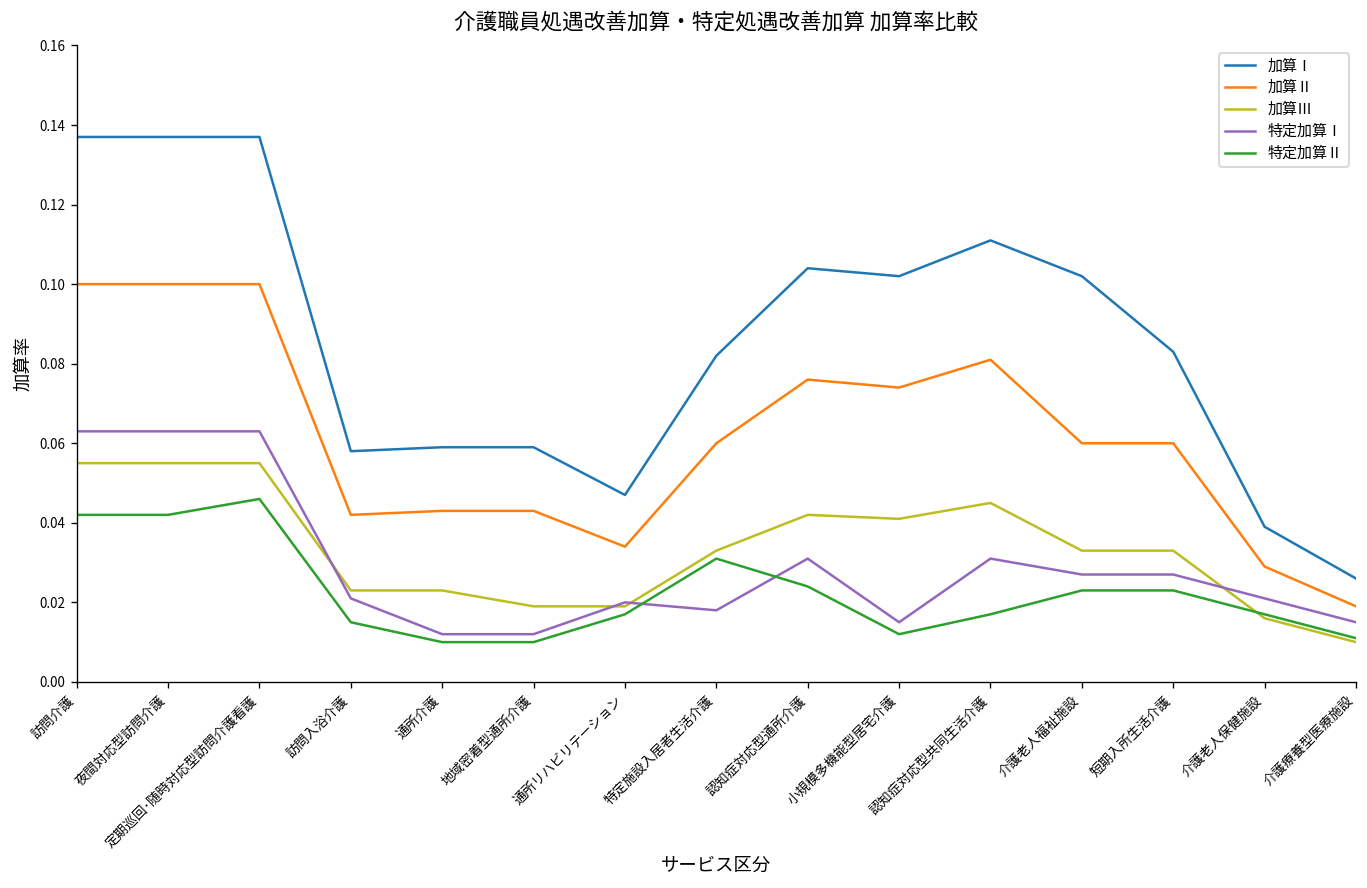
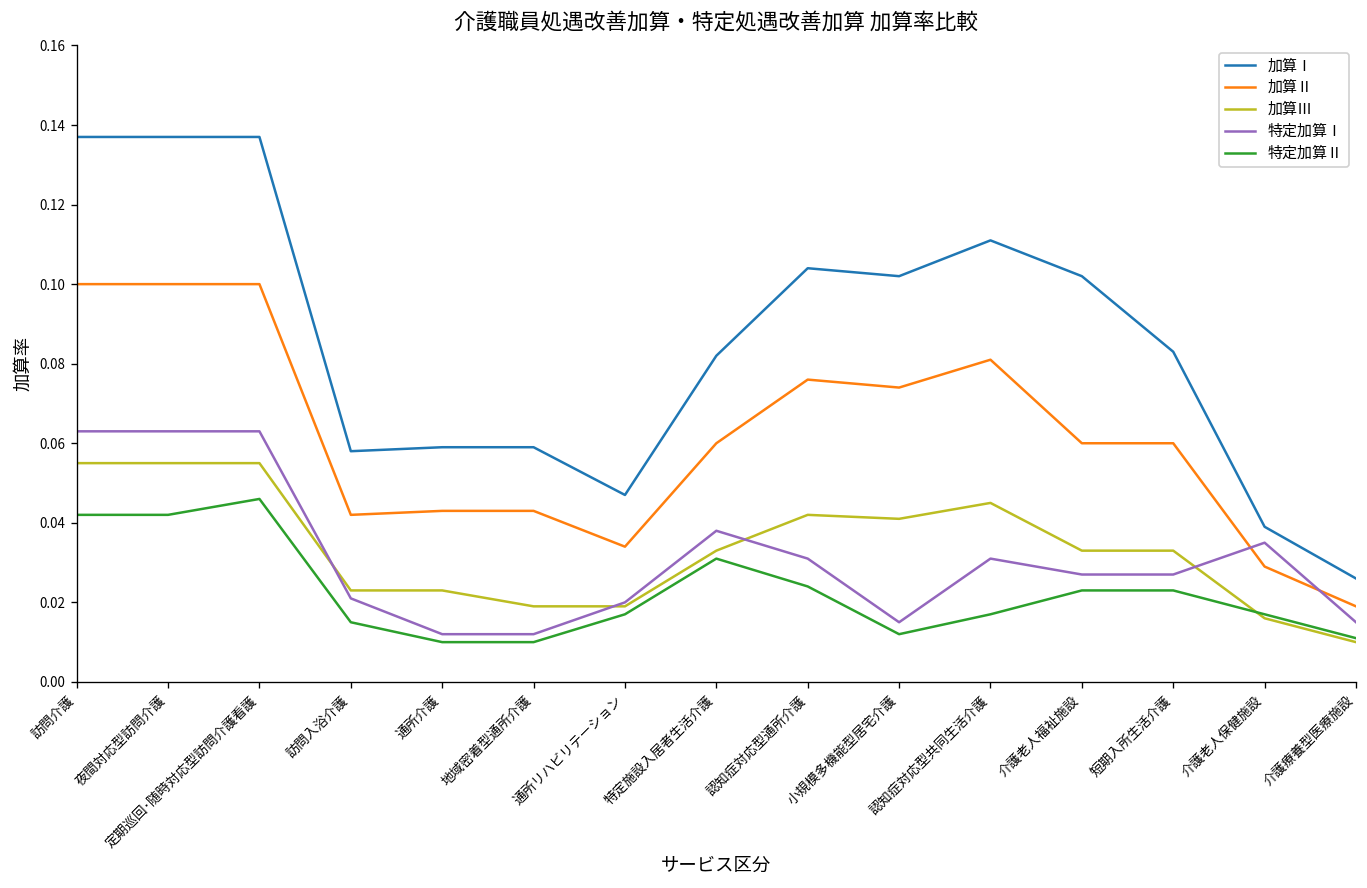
  {
    "加算Ⅰ": {
      "訪問介護": 0.137,
      "夜間対応型訪問介護": 0.137,
      "定期巡回･随時対応型訪問介護看護": 0.137,
      "訪問入浴介護": 0.058,
      "通所介護": 0.059,
      "地域密着型通所介護": 0.059,
      "通所リハビリテーション": 0.047,
      "特定施設入居者生活介護": 0.082,
      "認知症対応型通所介護": 0.104,
      "小規模多機能型居宅介護": 0.102,
      "認知症対応型共同生活介護": 0.111,
      "介護老人福祉施設": 0.102,
      "短期入所生活介護": 0.083,
      "介護老人保健施設": 0.039,
      "介護療養型医療施設": 0.026
    },
    "加算Ⅱ": {
      "訪問介護": 0.100,
      "夜間対応型訪問介護": 0.100,
      "定期巡回･随時対応型訪問介護看護": 0.100,
      "訪問入浴介護": 0.042,
      "通所介護": 0.043,
      "地域密着型通所介護": 0.043,
      "通所リハビリテーション": 0.034,
      "特定施設入居者生活介護": 0.060,
      "認知症対応型通所介護": 0.076,
      "小規模多機能型居宅介護": 0.074,
      "認知症対応型共同生活介護": 0.081,
      "介護老人福祉施設": 0.060,
      "短期入所生活介護": 0.060,
      "介護老人保健施設": 0.029,
      "介護療養型医療施設": 0.019
    },
    "加算Ⅲ": {
      "訪問介護": 0.055,
      "夜間対応型訪問介護": 0.055,
      "定期巡回･随時対応型訪問介護看護": 0.055,
      "訪問入浴介護": 0.023,
      "通所介護": 0.023,
      "地域密着型通所介護": 0.019,
      "通所リハビリテーション": 0.019,
      "特定施設入居者生活介護": 0.033,
      "認知症対応型通所介護": 0.042,
      "小規模多機能型居宅介護": 0.041,
      "認知症対応型共同生活介護": 0.045,
      "介護老人福祉施設": 0.033,
      "短期入所生活介護": 0.033,
      "介護老人保健施設": 0.016,
      "介護療養型医療施設": 0.010
    },
    "特定加算Ⅰ": {
      "訪問介護": 0.063,
      "夜間対応型訪問介護": 0.063,
      "定期巡回･随時対応型訪問介護看護": 0.063,
      "訪問入浴介護": 0.021,
      "通所介護": 0.012,
      "地域密着型通所介護": 0.012,
      "通所リハビリテーション": 0.020,
-     "特定施設入居者生活介護": 0.018,
+     "特定施設入居者生活介護": 0.038,
      "認知症対応型通所介護": 0.031,
      "小規模多機能型居宅介護": 0.015,
      "認知症対応型共同生活介護": 0.031,
      "介護老人福祉施設": 0.027,
      "短期入所生活介護": 0.027,
-     "介護老人保健施設": 0.021,
+     "介護老人保健施設": 0.035,
      "介護療養型医療施設": 0.015
    },
    "特定加算Ⅱ": {
      "訪問介護": 0.042,
      "夜間対応型訪問介護": 0.042,
      "定期巡回･随時対応型訪問介護看護": 0.046,
      "訪問入浴介護": 0.015,
      "通所介護": 0.010,
      "地域密着型通所介護": 0.010,
      "通所リハビリテーション": 0.017,
      "特定施設入居者生活介護": 0.031,
      "認知症対応型通所介護": 0.024,
      "小規模多機能型居宅介護": 0.012,
      "認知症対応型共同生活介護": 0.017,
      "介護老人福祉施設": 0.023,
      "短期入所生活介護": 0.023,
      "介護老人保健施設": 0.017,
      "介護療養型医療施設": 0.011
    }
  }
